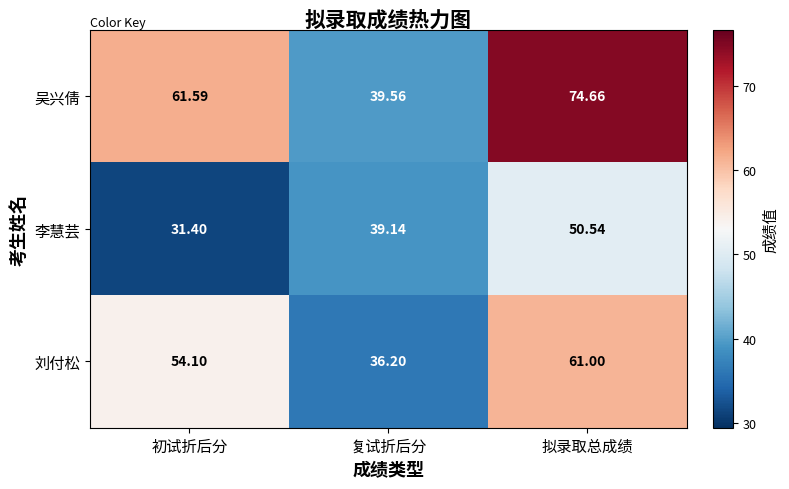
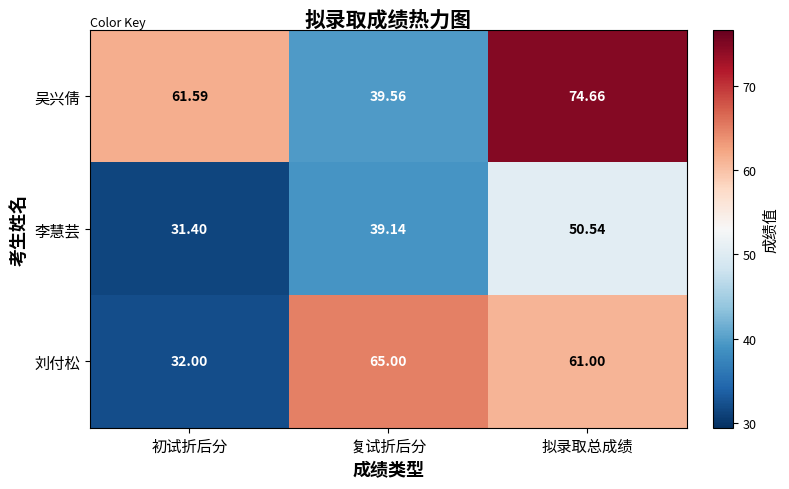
  {
    "吴兴倩": {
      "初试折后分": 61.59,
      "复试折后分": 39.56,
      "拟录取总成绩": 74.66
    },
    "李慧芸": {
      "初试折后分": 31.40,
      "复试折后分": 39.14,
      "拟录取总成绩": 50.54
    },
    "刘付松": {
-     "初试折后分": 54.10,
-     "复试折后分": 36.20,
+     "初试折后分": 32.00,
+     "复试折后分": 65.00,
      "拟录取总成绩": 61.00
    }
  }
